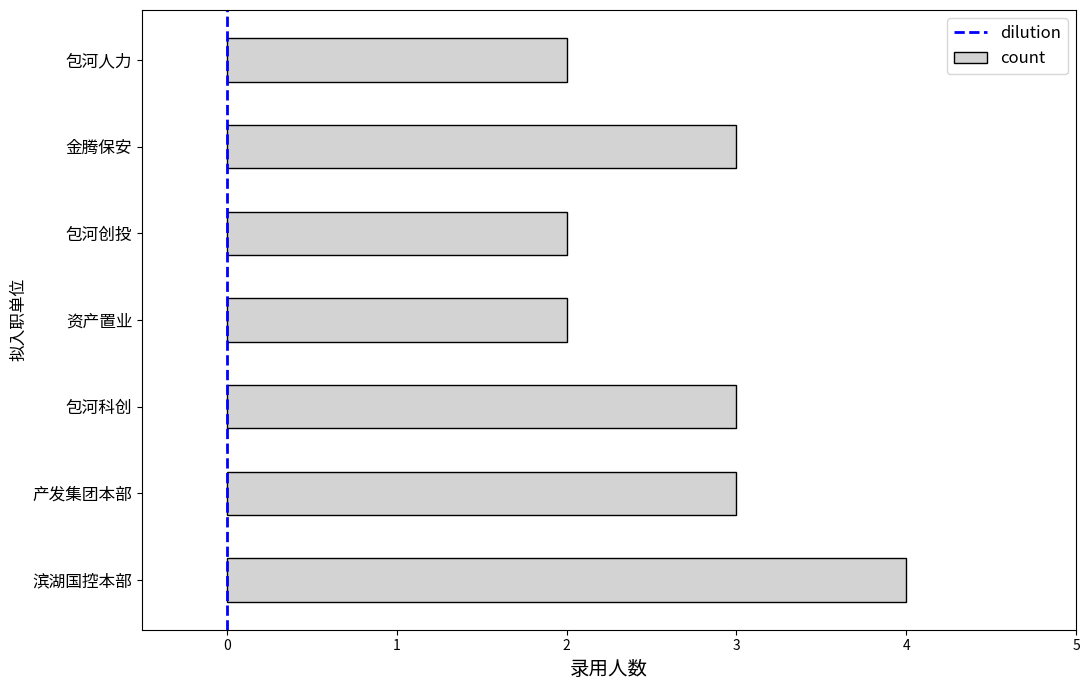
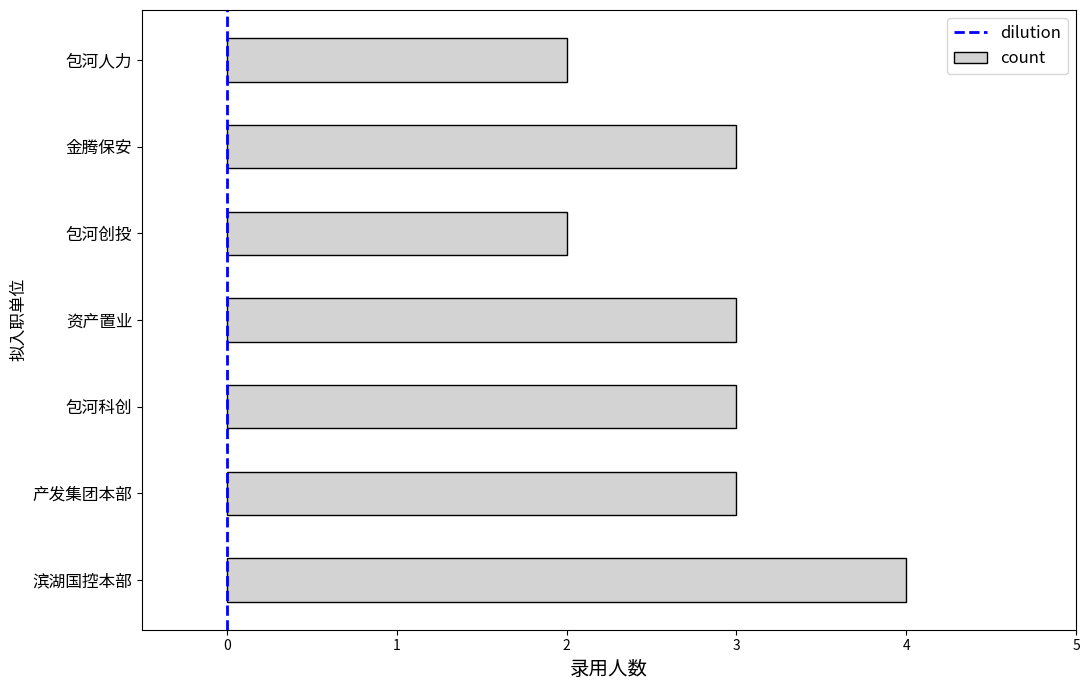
  {
    "包河人力": 2,
    "金腾保安": 3,
    "包河创投": 2,
-   "资产置业": 2,
+   "资产置业": 3,
    "包河科创": 3,
    "产发集团本部": 3,
    "滨湖国控本部": 4
  }
